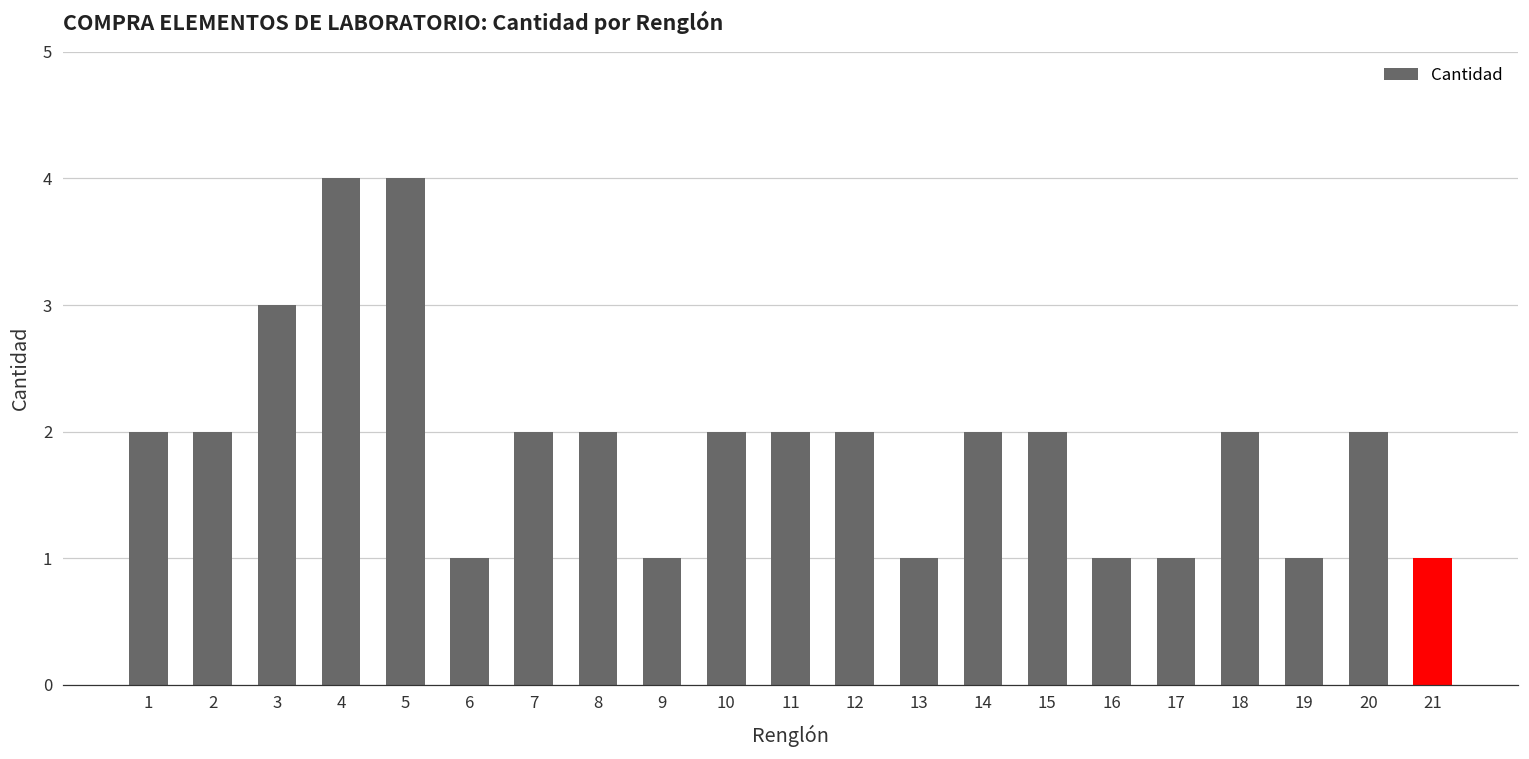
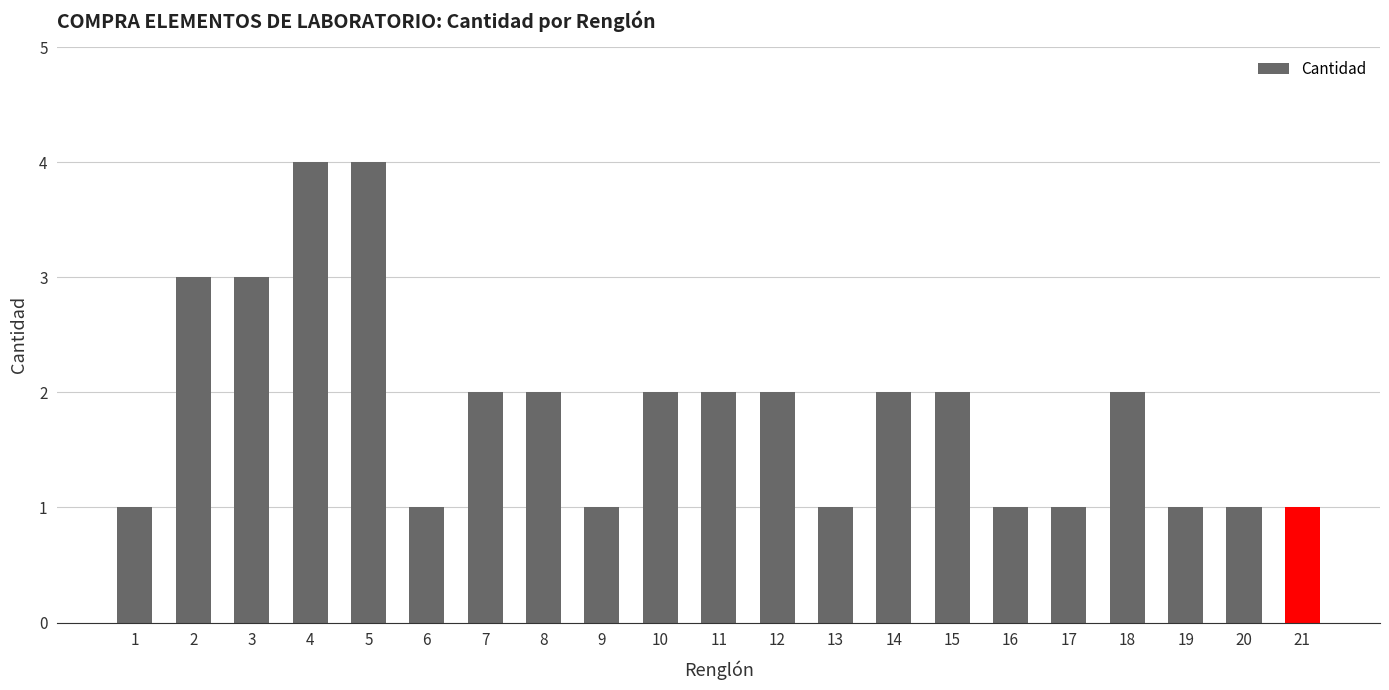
  {
-   "1": 2,
-   "2": 2,
+   "1": 1,
+   "2": 3,
    "3": 3,
    "4": 4,
    "5": 4,
    "6": 1,
    "7": 2,
    "8": 2,
    "9": 1,
    "10": 2,
    "11": 2,
    "12": 2,
    "13": 1,
    "14": 2,
    "15": 2,
    "16": 1,
    "17": 1,
    "18": 2,
    "19": 1,
-   "20": 2,
+   "20": 1,
    "21": 1
  }
